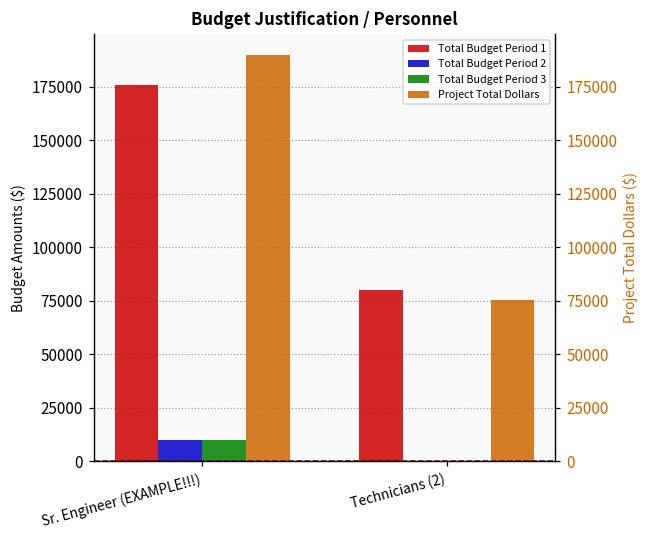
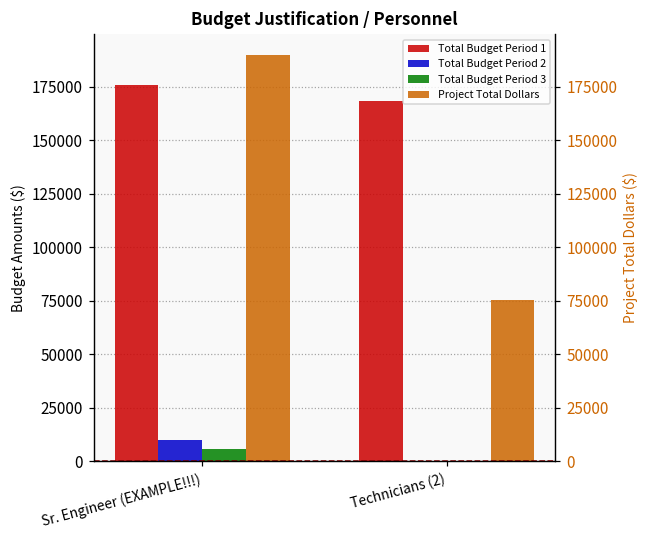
  {
    "Total Budget Period 1": {
      "Sr. Engineer (EXAMPLE!!!)": 176000,
-     "Technicians (2)": 80000
+     "Technicians (2)": 168000
    },
    "Total Budget Period 2": {
      "Sr. Engineer (EXAMPLE!!!)": 10000,
      "Technicians (2)": 0
    },
    "Total Budget Period 3": {
-     "Sr. Engineer (EXAMPLE!!!)": 10000,
+     "Sr. Engineer (EXAMPLE!!!)": 6000,
      "Technicians (2)": 0
    },
    "Project Total Dollars": {
      "Sr. Engineer (EXAMPLE!!!)": 190000,
      "Technicians (2)": 75000
    }
  }
